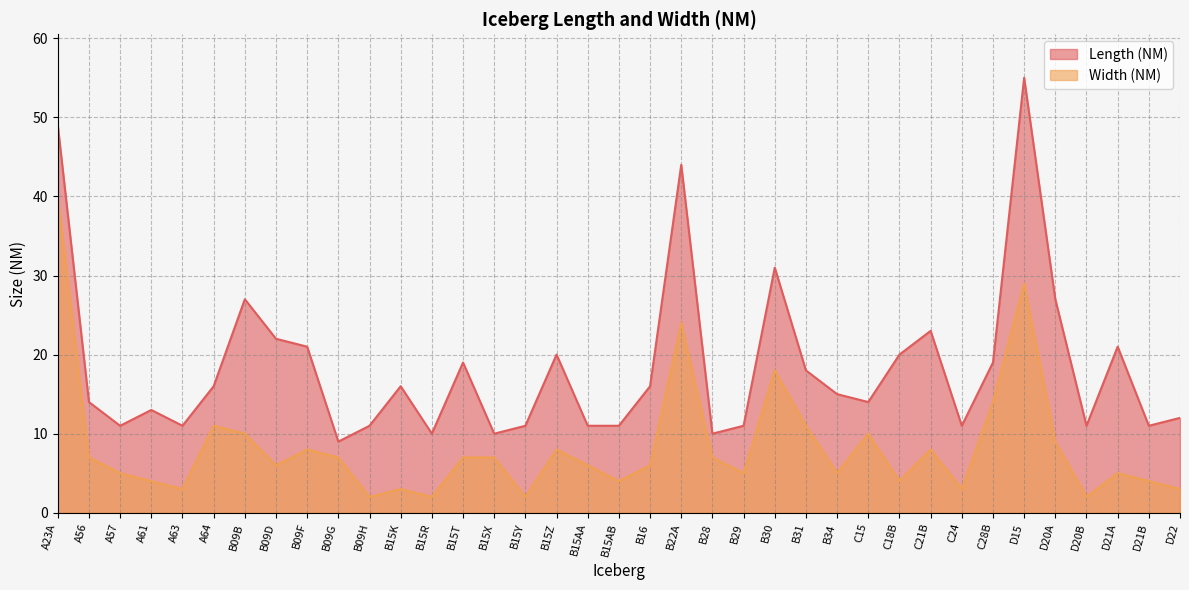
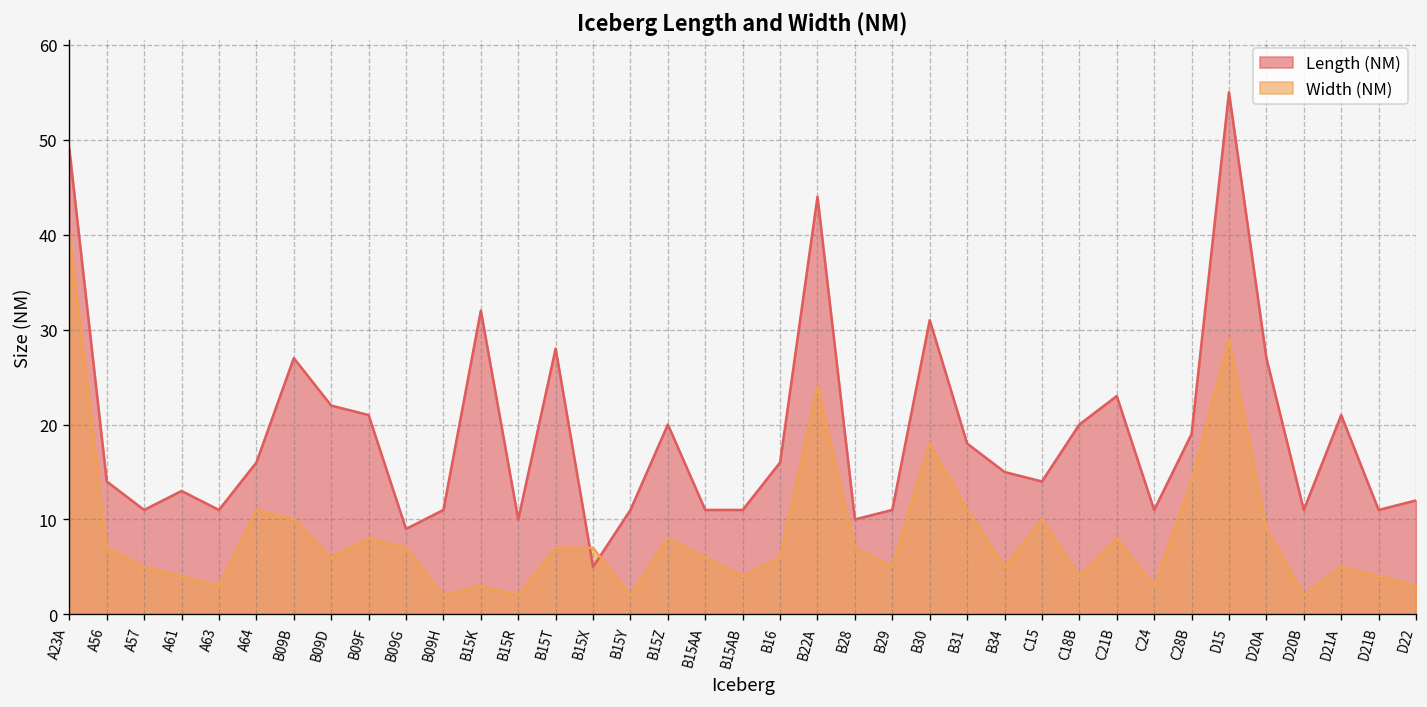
  {
    "Length (NM)": {
      "A23A": 49,
      "A56": 14,
      "A57": 11,
      "A61": 13,
      "A63": 11,
      "A64": 16,
      "B09B": 27,
      "B09D": 22,
      "B09F": 21,
      "B09G": 9,
      "B09H": 11,
-     "B15K": 16,
+     "B15K": 32,
      "B15R": 10,
-     "B15T": 19,
-     "B15X": 10,
+     "B15T": 28,
+     "B15X": 5,
      "B15Y": 11,
      "B15Z": 20,
      "B15AA": 11,
      "B15AB": 11,
      "B16": 16,
      "B22A": 44,
      "B28": 10,
      "B29": 11,
      "B30": 31,
      "B31": 18,
      "B34": 15,
      "C15": 14,
      "C18B": 20,
      "C21B": 23,
      "C24": 11,
      "C28B": 19,
      "D15": 55,
      "D20A": 27,
      "D20B": 11,
      "D21A": 21,
      "D21B": 11,
      "D22": 12
    },
    "Width (NM)": {
      "A23A": 40,
      "A56": 7,
      "A57": 5,
      "A61": 4,
      "A63": 3,
      "A64": 11,
      "B09B": 10,
      "B09D": 6,
      "B09F": 8,
      "B09G": 7,
      "B09H": 2,
      "B15K": 3,
      "B15R": 2,
      "B15T": 7,
      "B15X": 7,
      "B15Y": 2,
      "B15Z": 8,
      "B15AA": 6,
      "B15AB": 4,
      "B16": 6,
      "B22A": 24,
      "B28": 7,
      "B29": 5,
      "B30": 18,
      "B31": 11,
      "B34": 5,
      "C15": 10,
      "C18B": 4,
      "C21B": 8,
      "C24": 3,
      "C28B": 14,
      "D15": 29,
      "D20A": 9,
      "D20B": 2,
      "D21A": 5,
      "D21B": 4,
      "D22": 3
    }
  }
